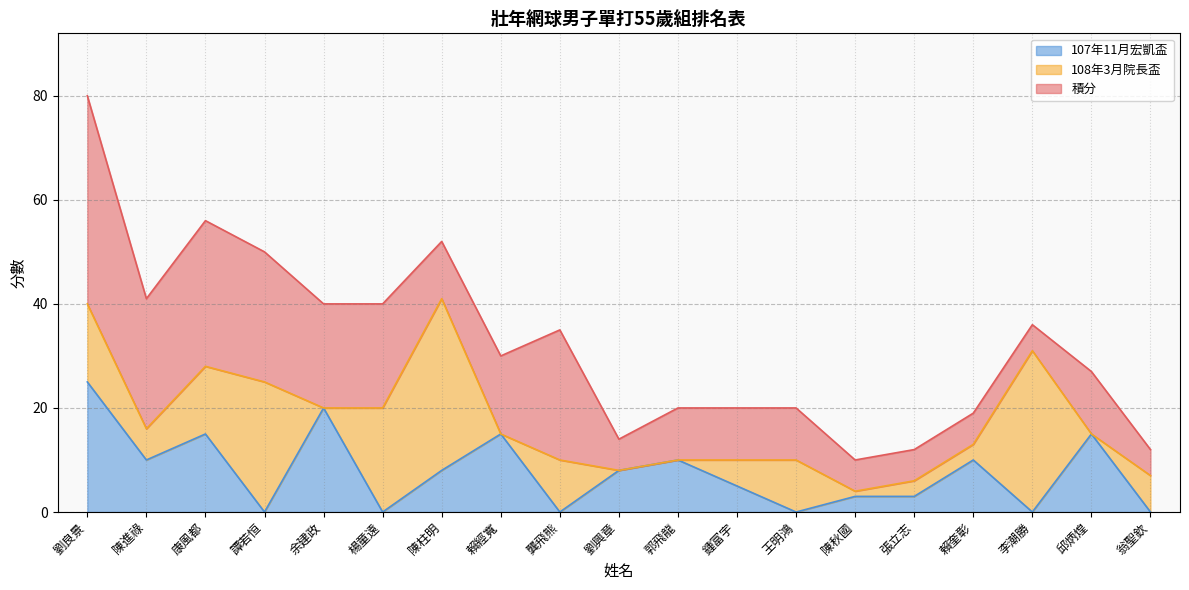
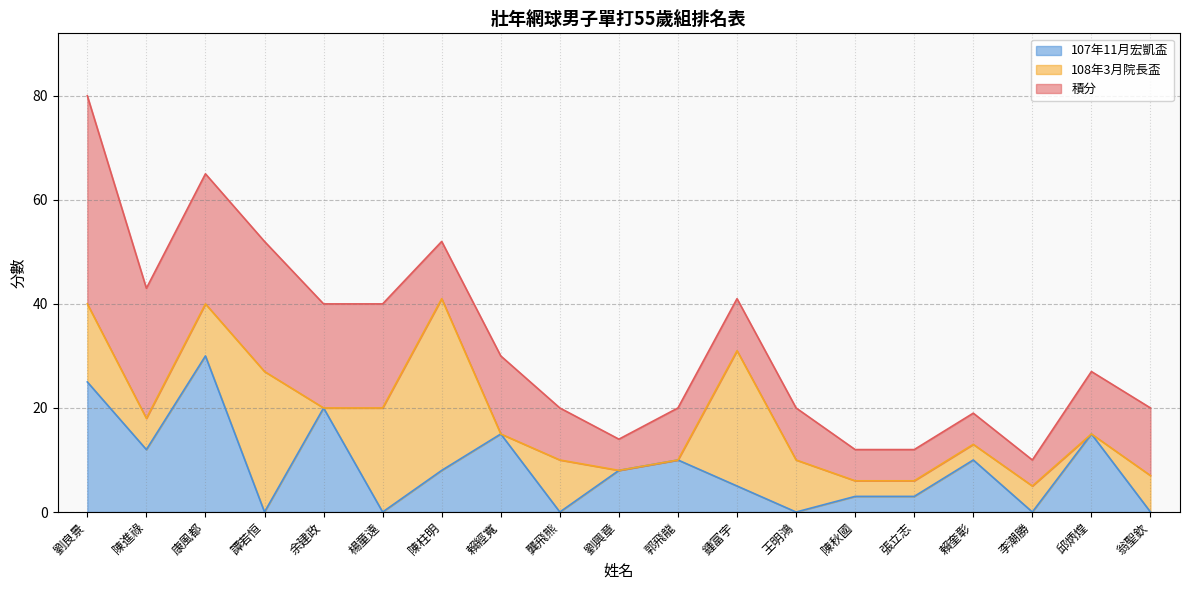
  {
    "107年11月宏凱盃": {
      "劉良景": 25,
-     "陳進祿": 10,
-     "康風都": 15,
+     "陳進祿": 12,
+     "康風都": 30,
      "譚若恒": 0,
      "楊童遠": 0,
      "陳柱明": 8,
      "龔飛熊": 0,
      "鍾富宇": 5,
      "王明鴻": 0,
      "陳秋國": 3,
      "張立志": 3,
      "賴奎彰": 10,
      "李潮勝": 0,
      "翁聖欽": 0
    },
    "108年3月院長盃": {
      "劉良景": 15,
      "陳進祿": 6,
-     "康風都": 13,
-     "譚若恒": 25,
+     "康風都": 10,
+     "譚若恒": 27,
      "楊童遠": 20,
      "陳柱明": 33,
      "龔飛熊": 10,
-     "鍾富宇": 5,
+     "鍾富宇": 26,
      "王明鴻": 10,
-     "陳秋國": 1,
+     "陳秋國": 3,
      "張立志": 3,
      "賴奎彰": 3,
-     "李潮勝": 31,
+     "李潮勝": 5,
      "翁聖欽": 7
    },
    "積分": {
      "劉良景": 40,
      "陳進祿": 25,
-     "康風都": 28,
+     "康風都": 25,
      "譚若恒": 25,
      "余建政": 20,
      "楊童遠": 20,
      "陳柱明": 11,
      "賴經寬": 15,
-     "龔飛熊": 25,
+     "龔飛熊": 10,
      "劉興章": 6,
      "郭飛龍": 10,
      "鍾富宇": 10,
      "王明鴻": 10,
      "陳秋國": 6,
      "張立志": 6,
      "賴奎彰": 6,
      "李潮勝": 5,
      "邱炳煌": 12,
-     "翁聖欽": 5
+     "翁聖欽": 13
    }
  }
